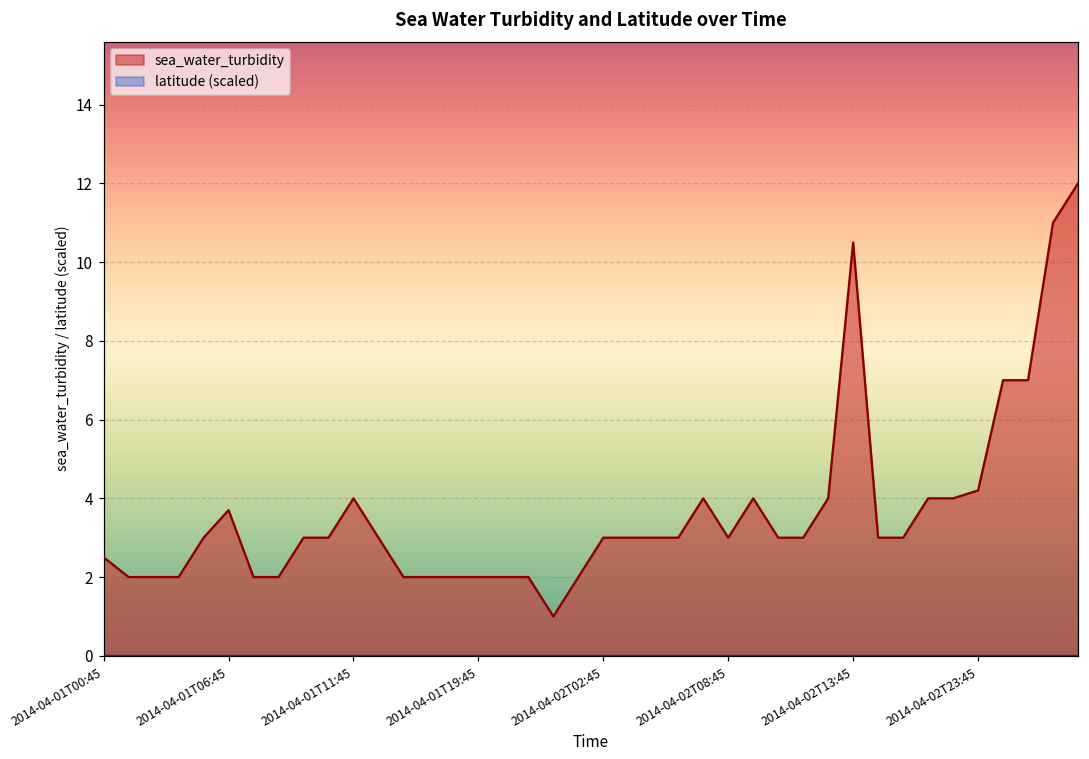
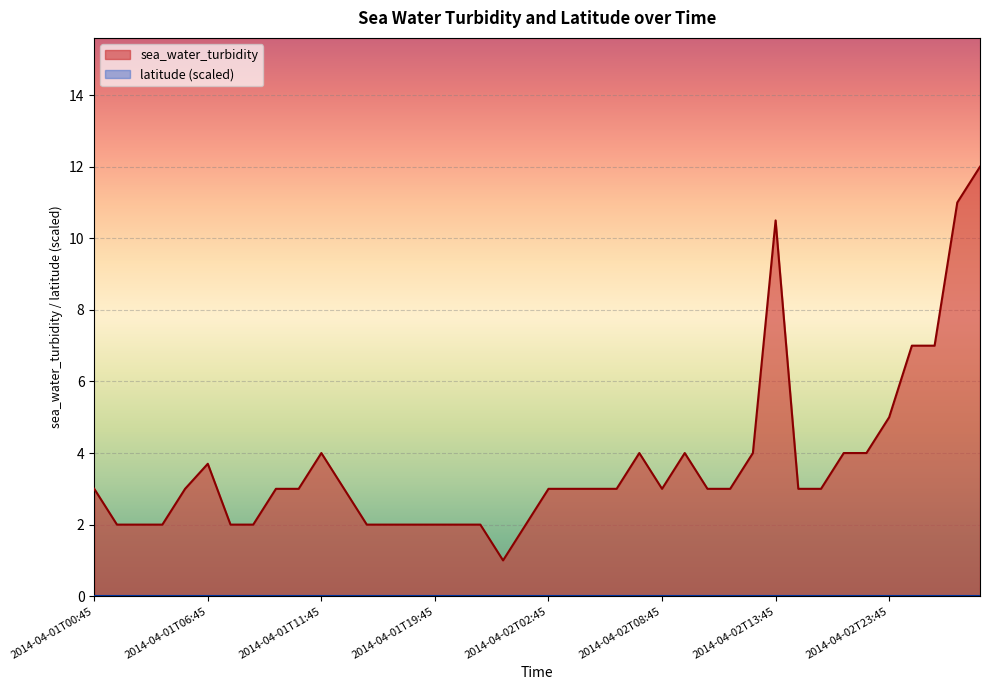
  {
    "sea_water_turbidity": {
-     "2014-04-01T00:45": 2.5,
+     "2014-04-01T00:45": 3.0,
      "2014-04-01T06:45": 3.7,
      "2014-04-01T11:45": 4.0,
      "2014-04-01T19:45": 2.0,
      "2014-04-02T02:45": 3.0,
      "2014-04-02T08:45": 3.0,
      "2014-04-02T13:45": 10.5,
-     "2014-04-02T23:45": 4.2
+     "2014-04-02T23:45": 5.0
    },
    "latitude (scaled)": {
      "2014-04-01T00:45": 0.0,
      "2014-04-01T06:45": 0.0,
      "2014-04-01T11:45": 0.0,
      "2014-04-01T19:45": 0.0,
      "2014-04-02T02:45": 0.0,
      "2014-04-02T08:45": 0.0,
      "2014-04-02T13:45": 0.0,
      "2014-04-02T23:45": 0.0
    }
  }
